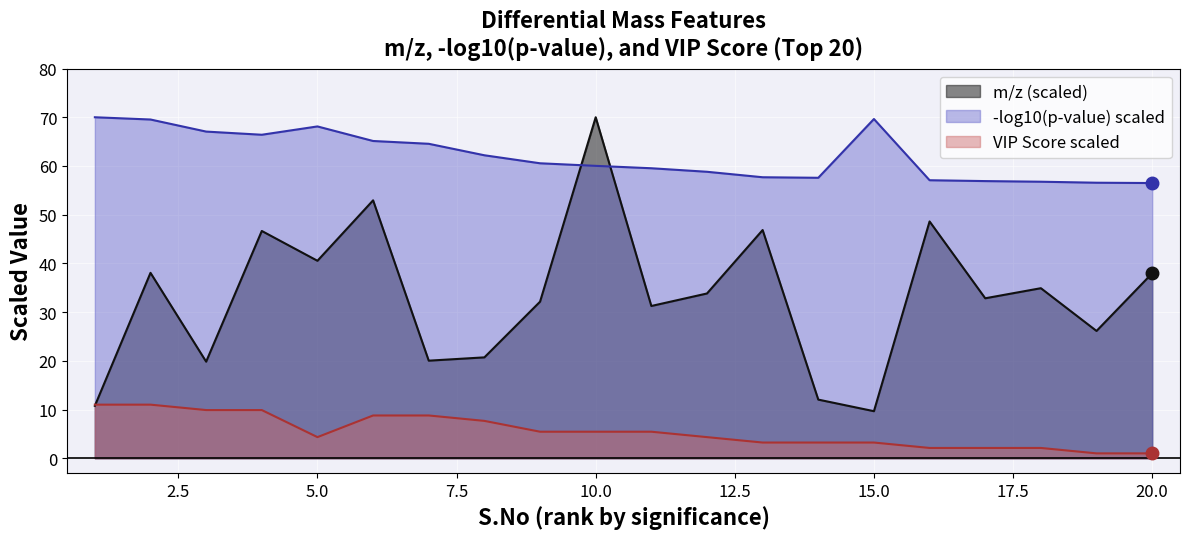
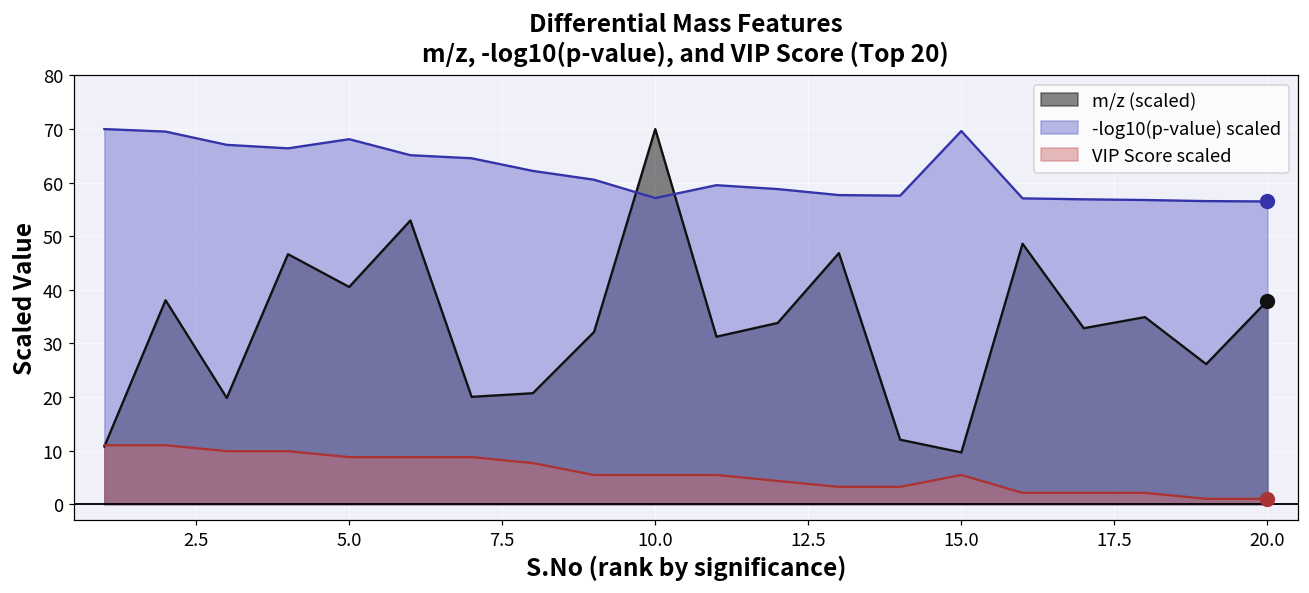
  {
    "-log10(p-value) scaled": {
      "5.0": 68,
-     "10.0": 60,
+     "10.0": 57,
      "15.0": 70
    },
    "VIP Score scaled": {
-     "5.0": 4,
+     "5.0": 9,
      "10.0": 5,
-     "15.0": 3
+     "15.0": 5
    }
  }
